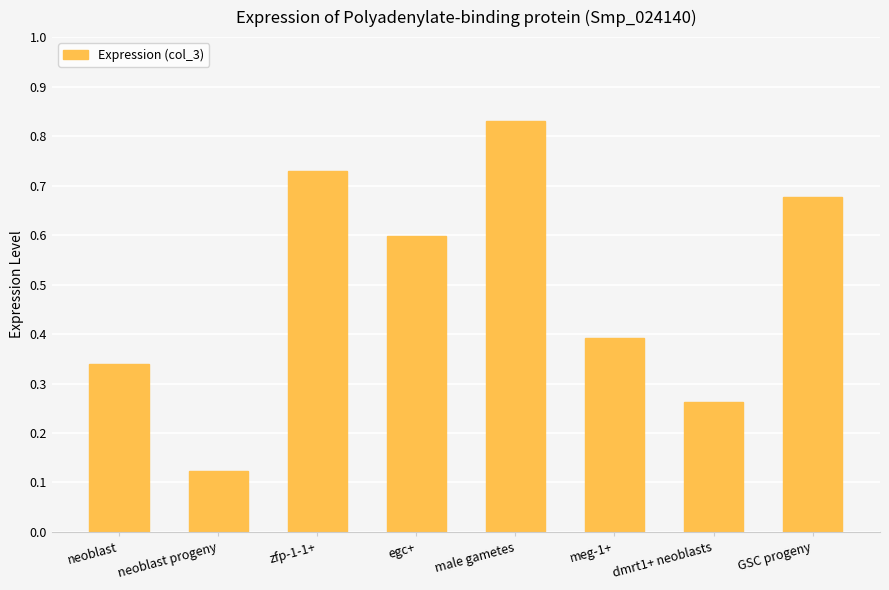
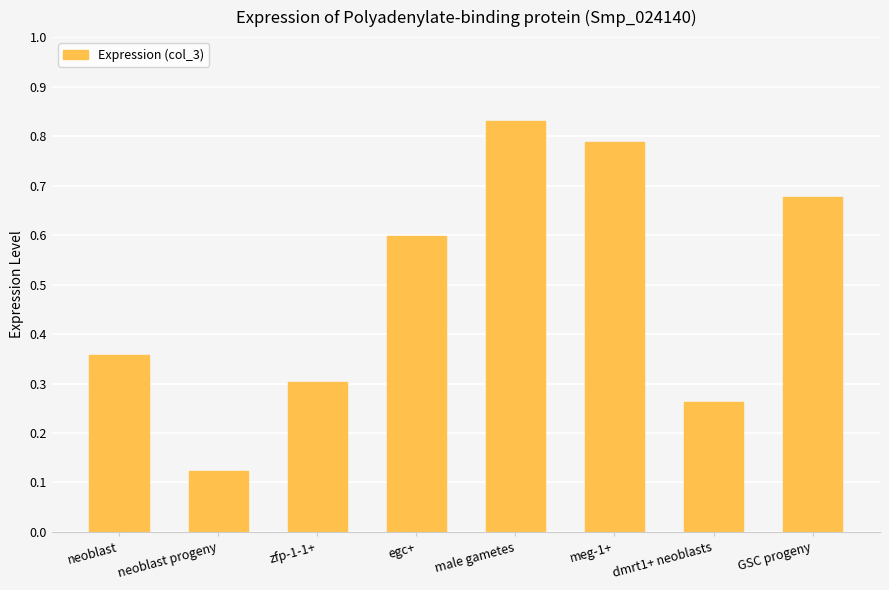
  {
-   "neoblast": 0.34,
+   "neoblast": 0.36,
    "neoblast progeny": 0.12,
-   "zfp-1-1+": 0.73,
+   "zfp-1-1+": 0.30,
    "egc+": 0.60,
    "male gametes": 0.83,
-   "meg-1+": 0.39,
+   "meg-1+": 0.79,
    "dmrt1+ neoblasts": 0.26,
    "GSC progeny": 0.68
  }
